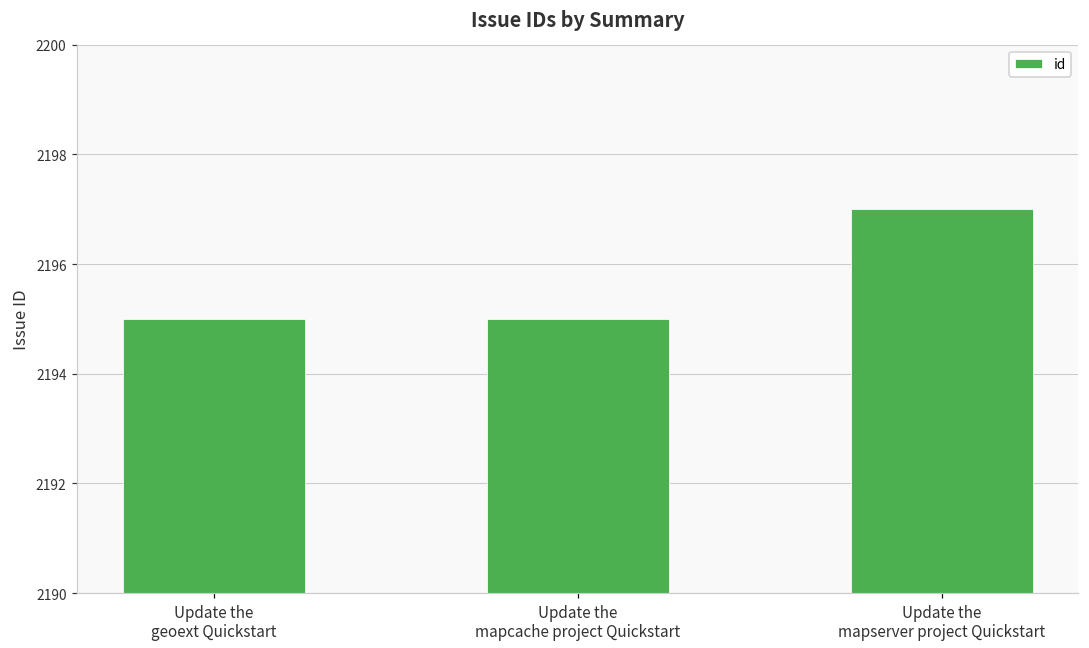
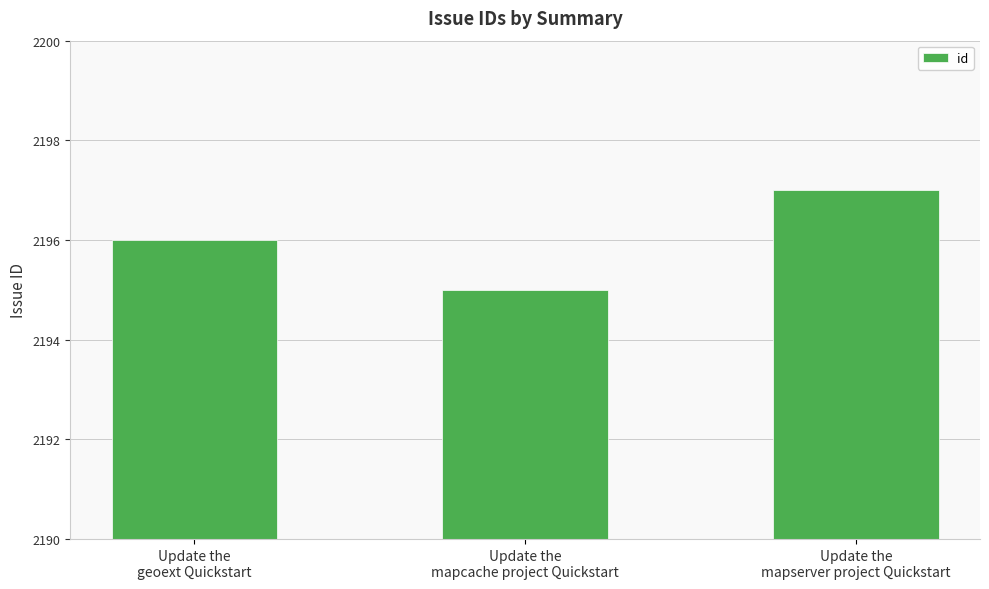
  {
-   "Update the geoext Quickstart": 2195,
+   "Update the geoext Quickstart": 2196,
    "Update the mapcache project Quickstart": 2195,
    "Update the mapserver project Quickstart": 2197
  }
